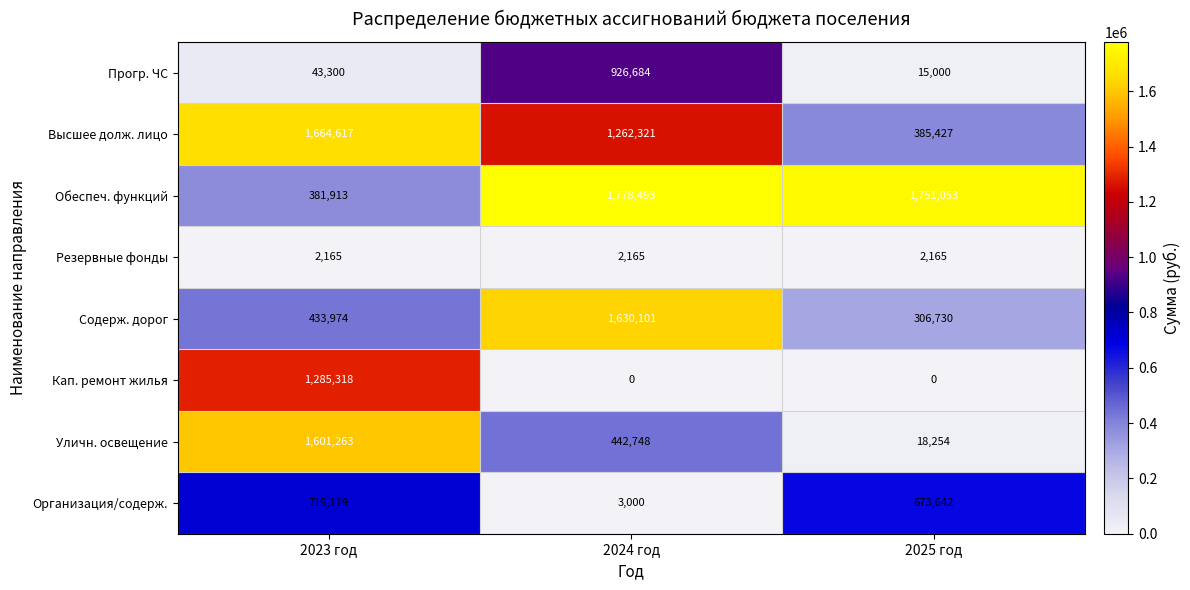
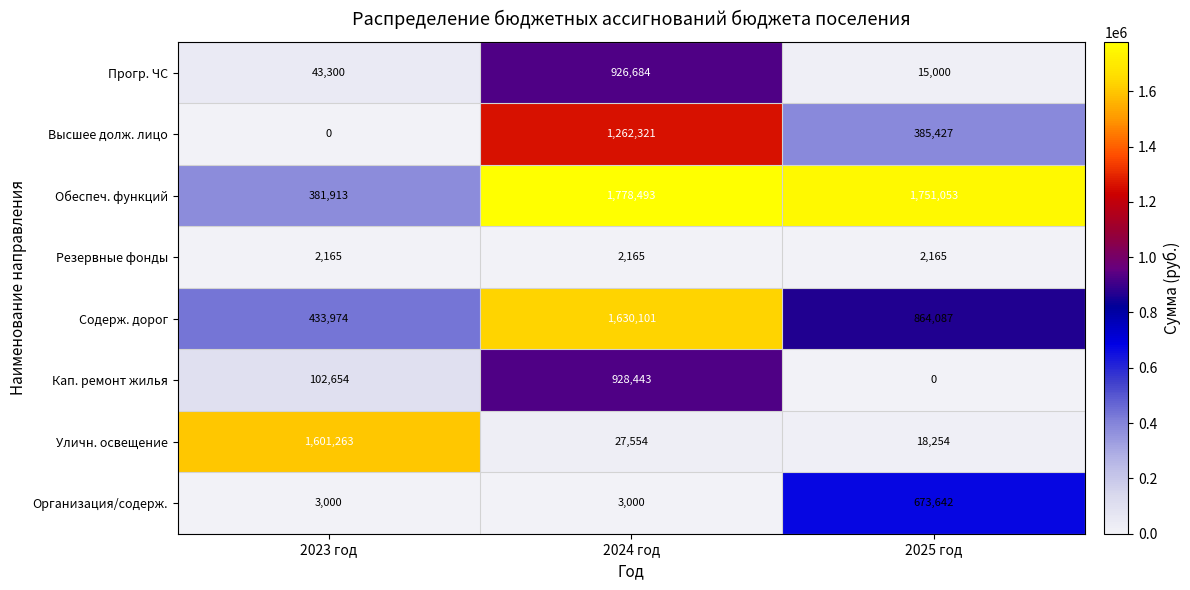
  {
    "Прогр. ЧС": {
      "2023 год": "43,300",
      "2024 год": "926,684",
      "2025 год": "15,000"
    },
    "Высшее долж. лицо": {
-     "2023 год": "1,664,617",
+     "2023 год": "0",
      "2024 год": "1,262,321",
      "2025 год": "385,427"
    },
    "Обеспеч. функций": {
      "2023 год": "381,913",
      "2024 год": "1,778,493",
      "2025 год": "1,751,053"
    },
    "Резервные фонды": {
      "2023 год": "2,165",
      "2024 год": "2,165",
      "2025 год": "2,165"
    },
    "Содерж. дорог": {
      "2023 год": "433,974",
      "2024 год": "1,630,101",
-     "2025 год": "306,730"
+     "2025 год": "864,087"
    },
    "Кап. ремонт жилья": {
-     "2023 год": "1,285,318",
-     "2024 год": "0",
+     "2023 год": "102,654",
+     "2024 год": "928,443",
      "2025 год": "0"
    },
    "Уличн. освещение": {
      "2023 год": "1,601,263",
-     "2024 год": "442,748",
+     "2024 год": "27,554",
      "2025 год": "18,254"
    },
    "Организация/содерж.": {
-     "2023 год": "719,119",
+     "2023 год": "3,000",
      "2024 год": "3,000",
      "2025 год": "673,642"
    }
  }
